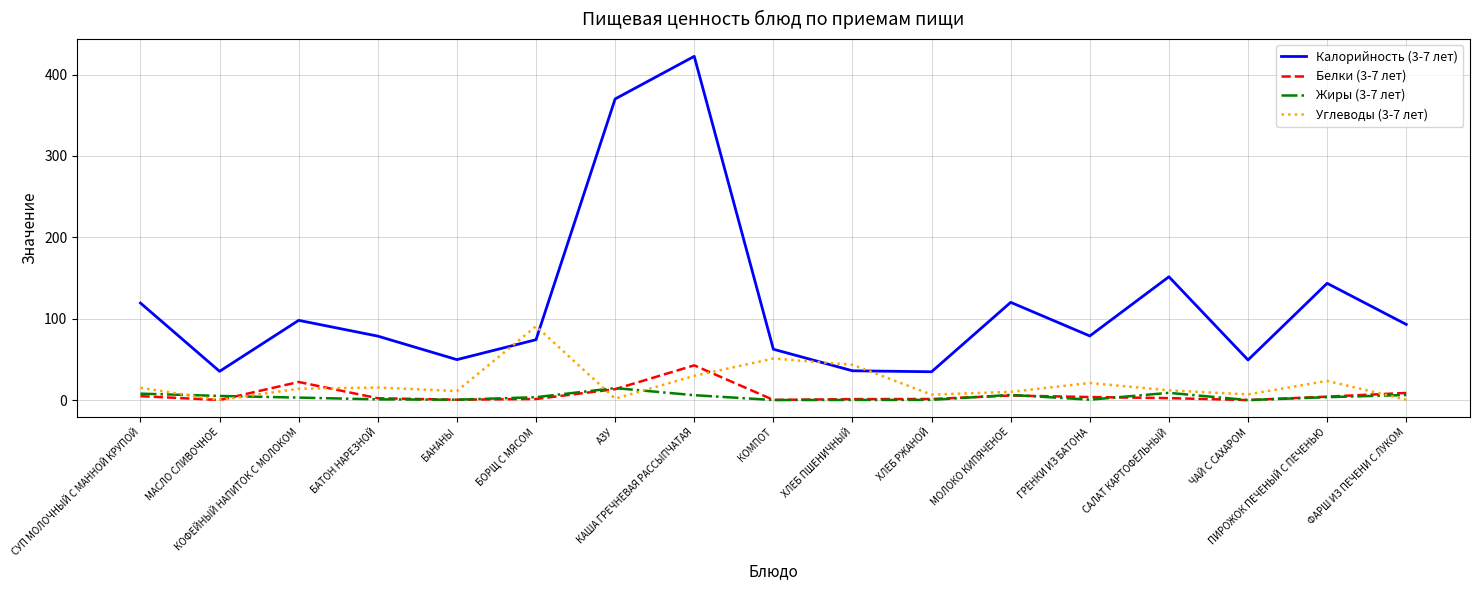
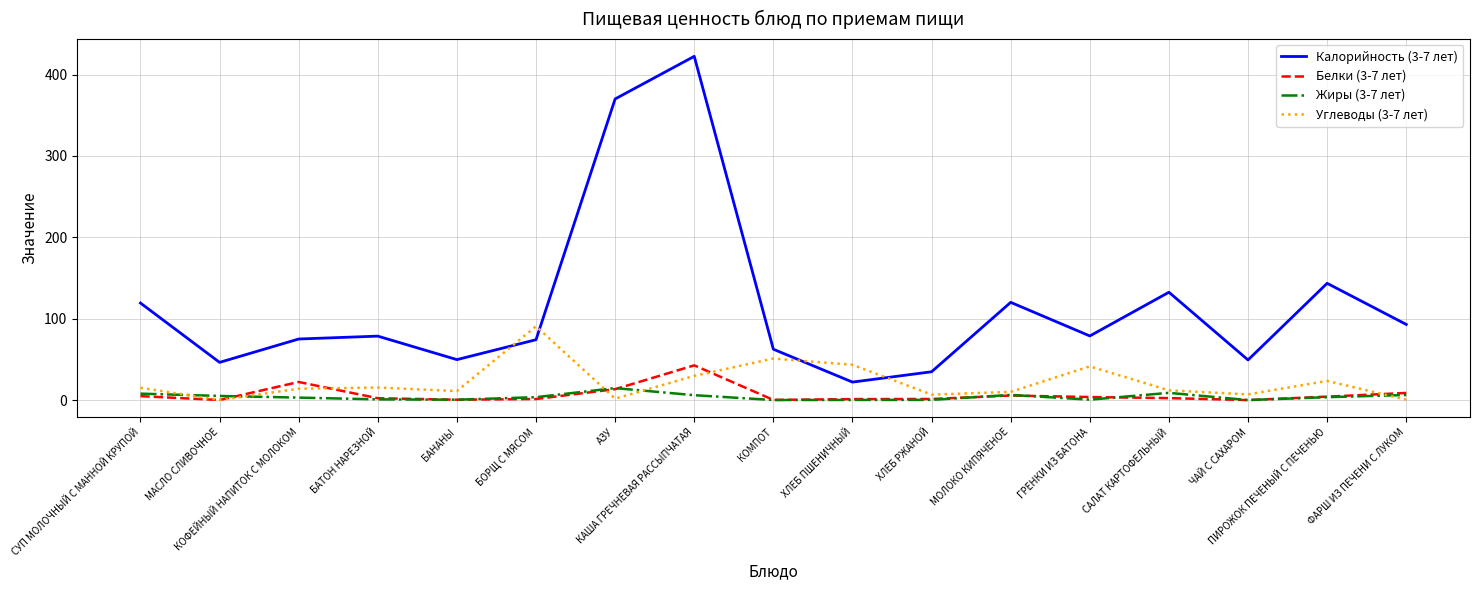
  {
    "Калорийность (3-7 лет)": {
      "СУП МОЛОЧНЫЙ С МАННОЙ КРУПОЙ": 120,
-     "МАСЛО СЛИВОЧНОЕ": 40,
-     "КОФЕЙНЫЙ НАПИТОК С МОЛОКОМ": 100,
+     "МАСЛО СЛИВОЧНОЕ": 50,
+     "КОФЕЙНЫЙ НАПИТОК С МОЛОКОМ": 80,
      "БАТОН НАРЕЗНОЙ": 80,
      "БАНАНЫ": 50,
      "БОРЩ С МЯСОМ": 70,
      "АЗУ": 370,
      "КАША ГРЕЧНЕВАЯ РАССЫПЧАТАЯ": 420,
      "КОМПОТ": 60,
-     "ХЛЕБ ПШЕНИЧНЫЙ": 40,
+     "ХЛЕБ ПШЕНИЧНЫЙ": 20,
      "ХЛЕБ РЖАНОЙ": 30,
      "МОЛОКО КИПЯЧЕНОЕ": 120,
      "ГРЕНКИ ИЗ БАТОНА": 80,
-     "САЛАТ КАРТОФЕЛЬНЫЙ": 150,
+     "САЛАТ КАРТОФЕЛЬНЫЙ": 130,
      "ЧАЙ С САХАРОМ": 50,
      "ПИРОЖОК ПЕЧЕНЫЙ С ПЕЧЕНЬЮ": 140,
      "ФАРШ ИЗ ПЕЧЕНИ С ЛУКОМ": 90
    },
    "Белки (3-7 лет)": {
      "СУП МОЛОЧНЫЙ С МАННОЙ КРУПОЙ": 0,
      "КОФЕЙНЫЙ НАПИТОК С МОЛОКОМ": 20,
      "КАША ГРЕЧНЕВАЯ РАССЫПЧАТАЯ": 40,
      "ГРЕНКИ ИЗ БАТОНА": 0,
      "САЛАТ КАРТОФЕЛЬНЫЙ": 0
    },
    "Жиры (3-7 лет)": {
      "СУП МОЛОЧНЫЙ С МАННОЙ КРУПОЙ": 10,
      "МАСЛО СЛИВОЧНОЕ": 10,
      "КОФЕЙНЫЙ НАПИТОК С МОЛОКОМ": 0,
      "КАША ГРЕЧНЕВАЯ РАССЫПЧАТАЯ": 10,
      "ГРЕНКИ ИЗ БАТОНА": 0
    },
    "Углеводы (3-7 лет)": {
      "СУП МОЛОЧНЫЙ С МАННОЙ КРУПОЙ": 20,
      "КОФЕЙНЫЙ НАПИТОК С МОЛОКОМ": 10,
      "БАТОН НАРЕЗНОЙ": 20,
      "БАНАНЫ": 10,
      "БОРЩ С МЯСОМ": 90,
      "АЗУ": 0,
      "КАША ГРЕЧНЕВАЯ РАССЫПЧАТАЯ": 30,
      "КОМПОТ": 50,
      "ХЛЕБ ПШЕНИЧНЫЙ": 40,
      "ХЛЕБ РЖАНОЙ": 10,
      "МОЛОКО КИПЯЧЕНОЕ": 10,
-     "ГРЕНКИ ИЗ БАТОНА": 20,
+     "ГРЕНКИ ИЗ БАТОНА": 40,
      "ЧАЙ С САХАРОМ": 10,
      "ПИРОЖОК ПЕЧЕНЫЙ С ПЕЧЕНЬЮ": 20,
      "ФАРШ ИЗ ПЕЧЕНИ С ЛУКОМ": 0
    }
  }
